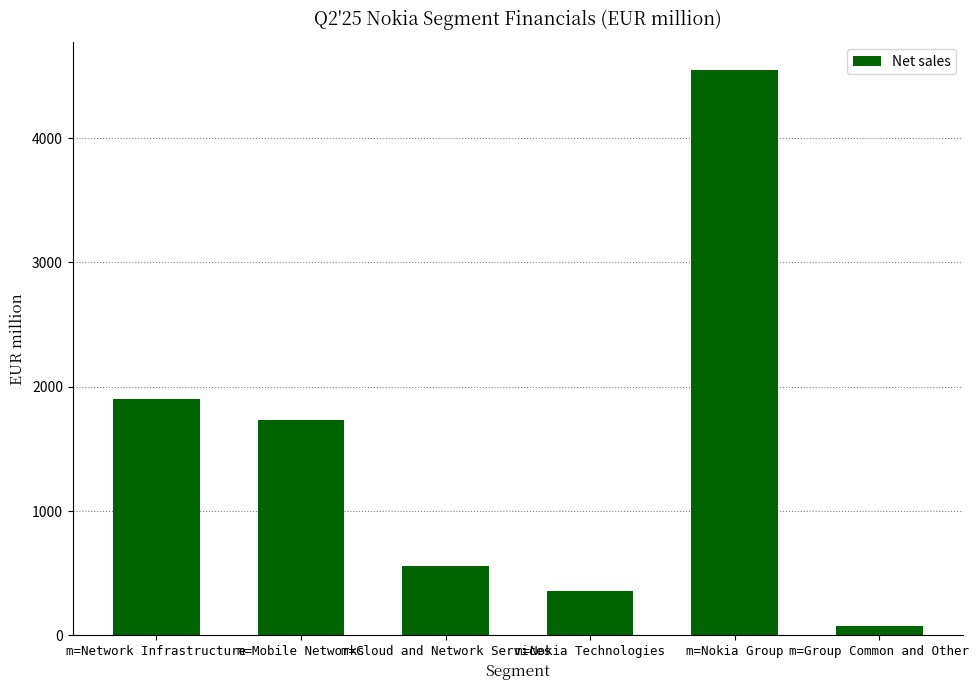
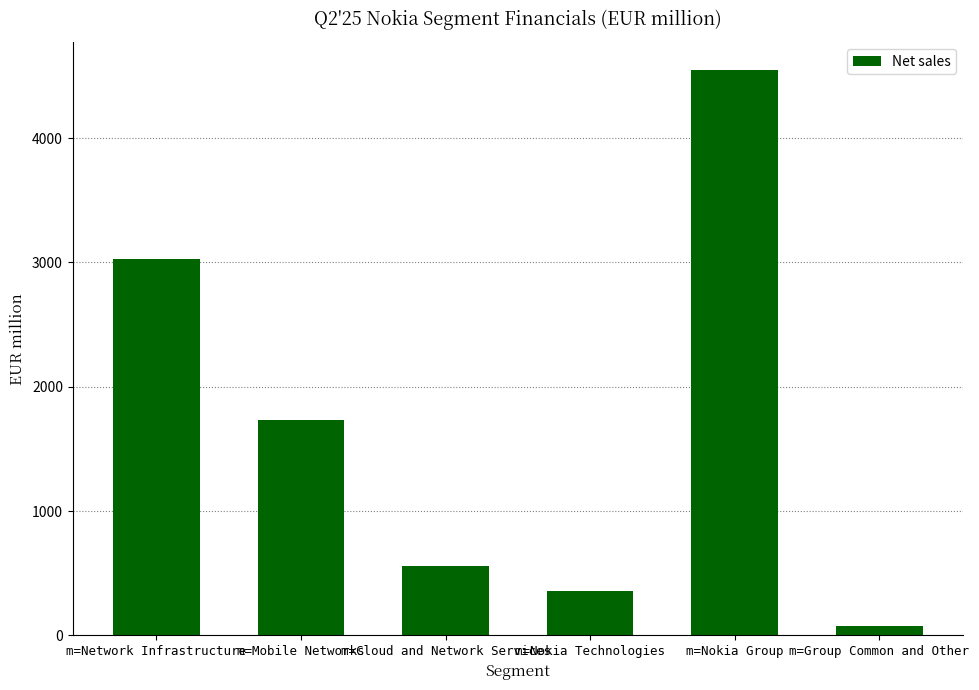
  {
-   "m=Network Infrastructure": 1900,
+   "m=Network Infrastructure": 3030,
    "m=Nokia Group": 4550,
    "m=Group Common and Other": 80
  }
